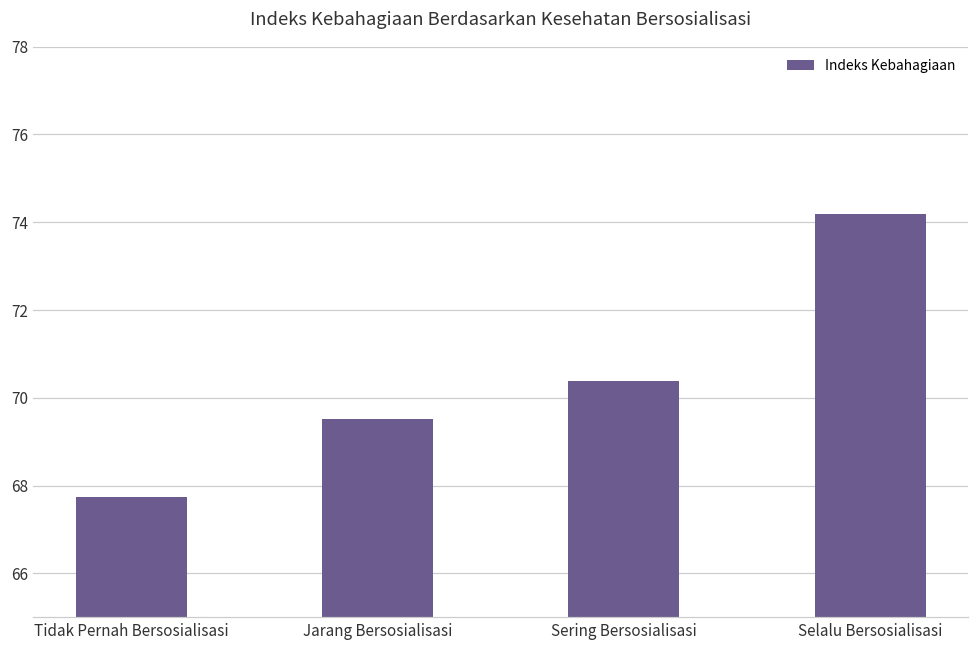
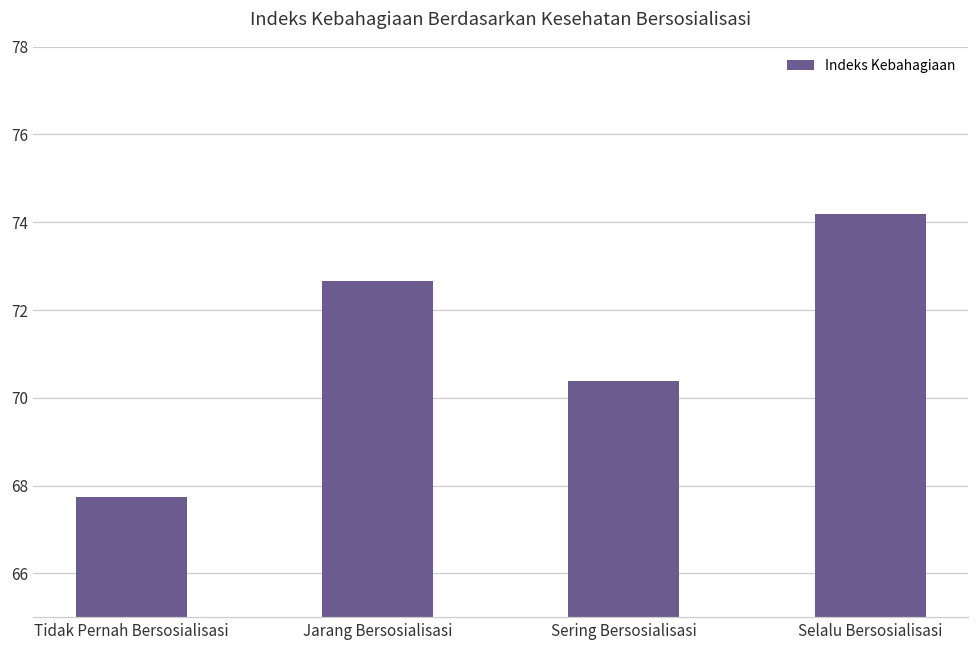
  {
    "Tidak Pernah Bersosialisasi": 67.7,
-   "Jarang Bersosialisasi": 69.5,
+   "Jarang Bersosialisasi": 72.7,
    "Sering Bersosialisasi": 70.4,
    "Selalu Bersosialisasi": 74.2
  }
